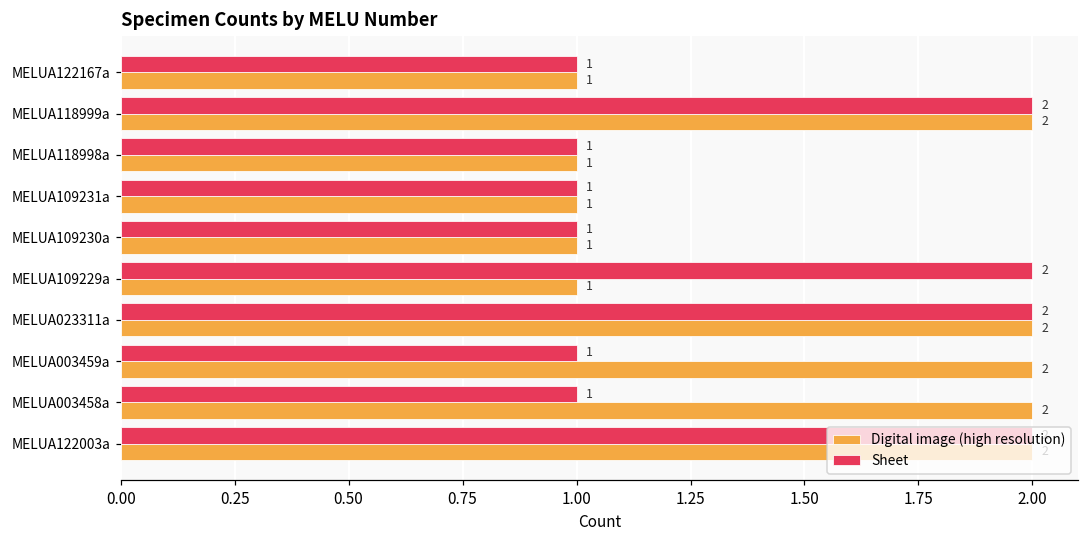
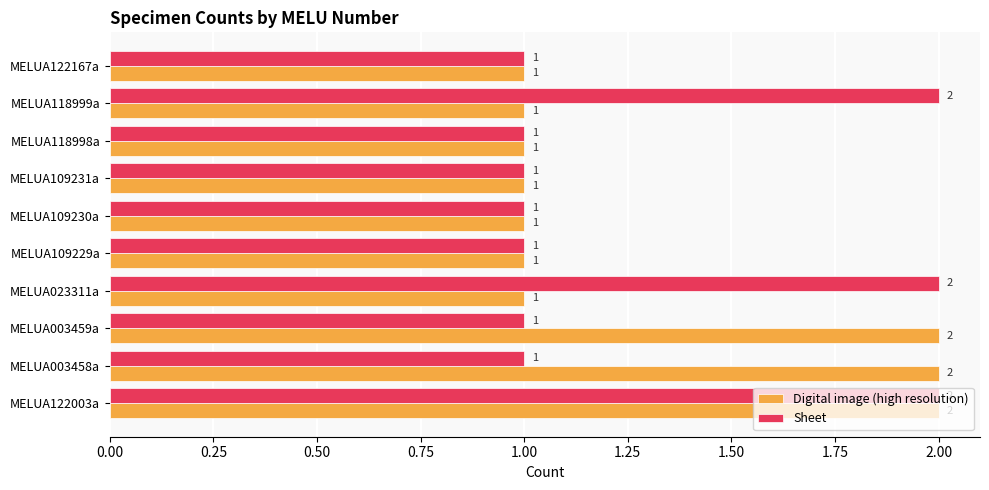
  {
    "Digital image (high resolution)": {
      "MELUA122167a": 1,
-     "MELUA118999a": 2,
+     "MELUA118999a": 1,
      "MELUA118998a": 1,
      "MELUA109231a": 1,
      "MELUA109230a": 1,
      "MELUA109229a": 1,
-     "MELUA023311a": 2,
+     "MELUA023311a": 1,
      "MELUA003459a": 2,
      "MELUA003458a": 2
    },
    "Sheet": {
      "MELUA122167a": 1,
      "MELUA118999a": 2,
      "MELUA118998a": 1,
      "MELUA109231a": 1,
      "MELUA109230a": 1,
-     "MELUA109229a": 2,
+     "MELUA109229a": 1,
      "MELUA023311a": 2,
      "MELUA003459a": 1,
      "MELUA003458a": 1
    }
  }
